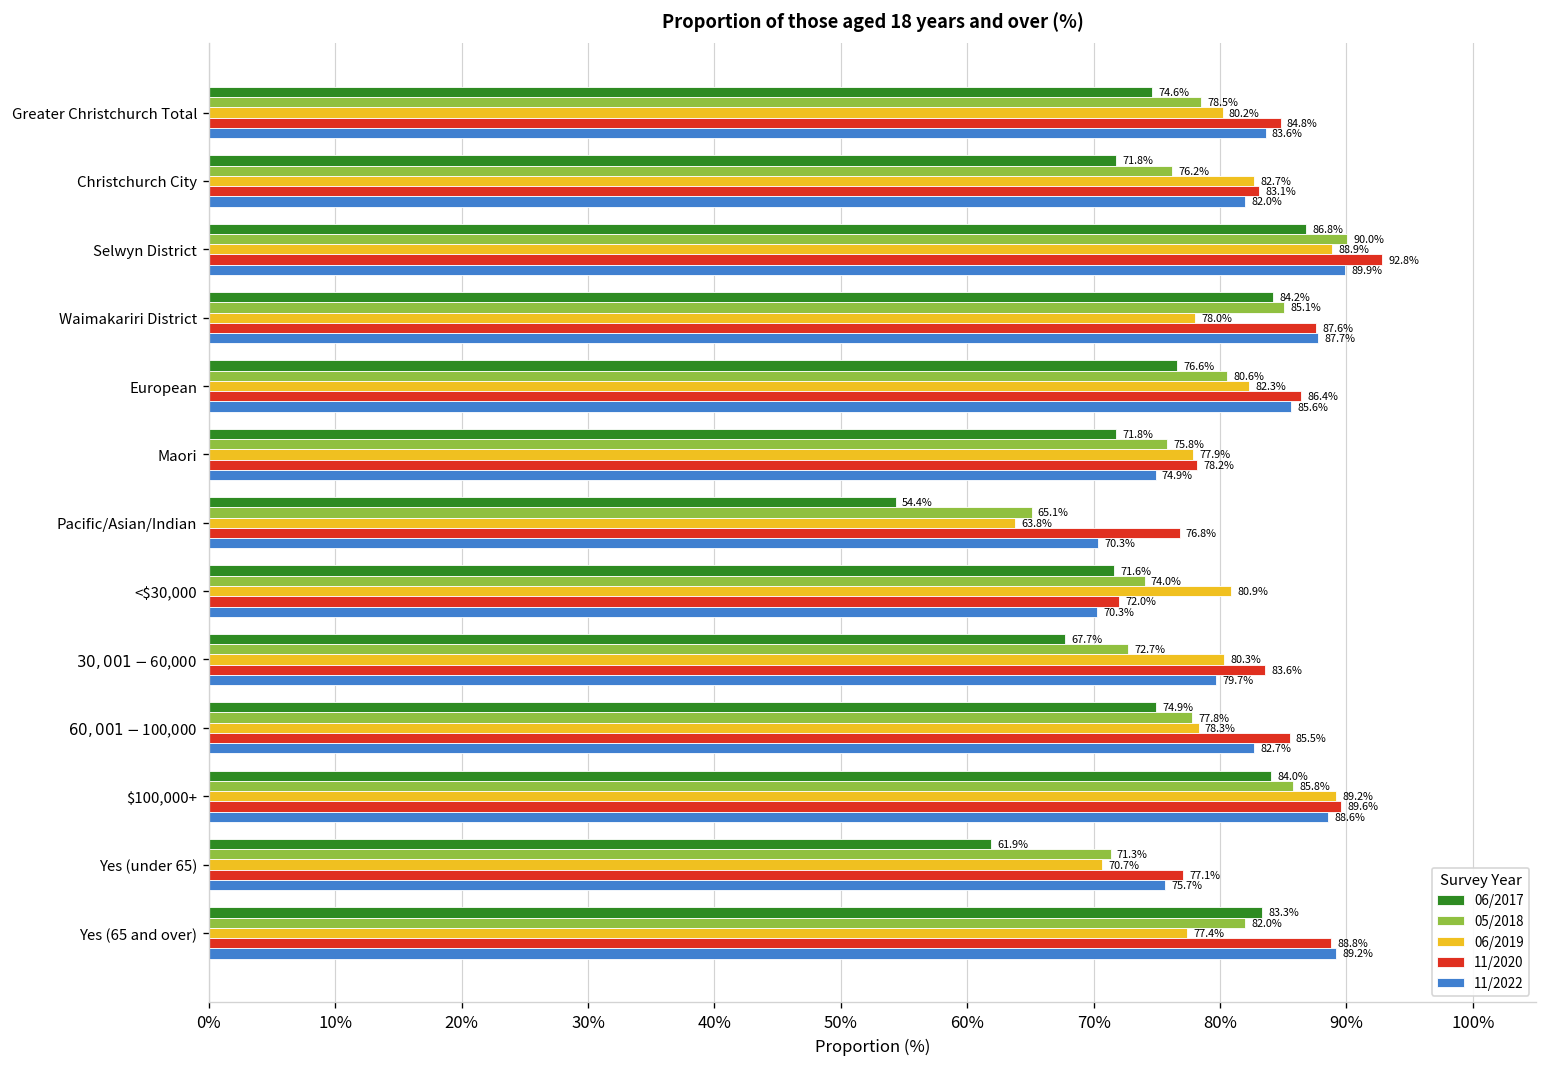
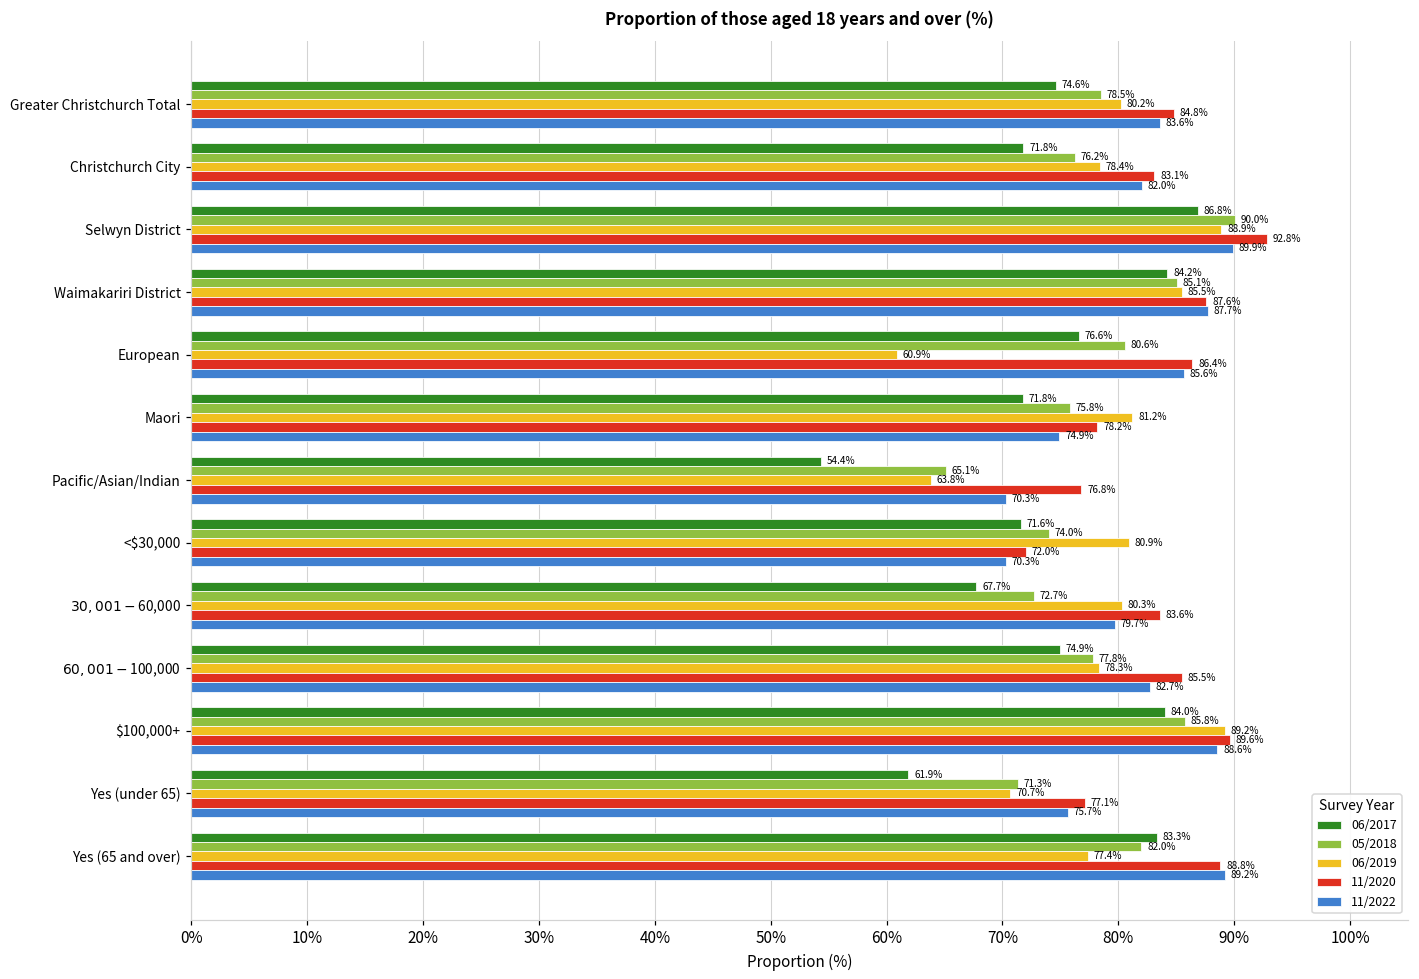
  {
    "06/2019": {
      "Greater Christchurch Total": "80.2%",
-     "Christchurch City": "82.7%",
+     "Christchurch City": "78.4%",
      "Selwyn District": "88.9%",
-     "Waimakariri District": "78.0%",
-     "European": "82.3%",
-     "Maori": "77.9%",
+     "Waimakariri District": "85.5%",
+     "European": "60.9%",
+     "Maori": "81.2%",
      "Pacific/Asian/Indian": "63.8%",
      "<$30,000": "80.9%",
      "$100,000+": "89.2%",
      "Yes (under 65)": "70.7%",
      "Yes (65 and over)": "77.4%"
    }
  }
